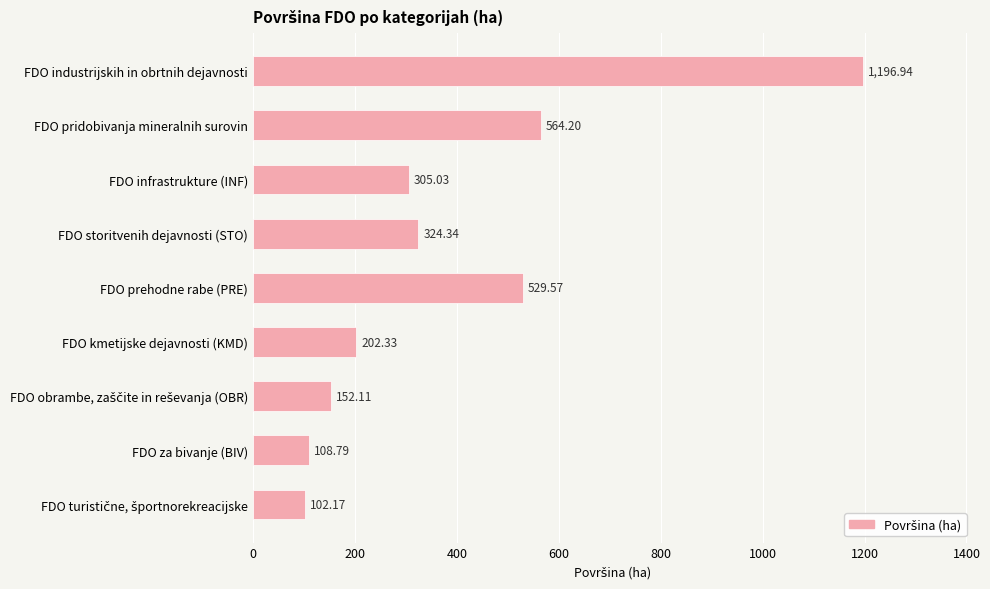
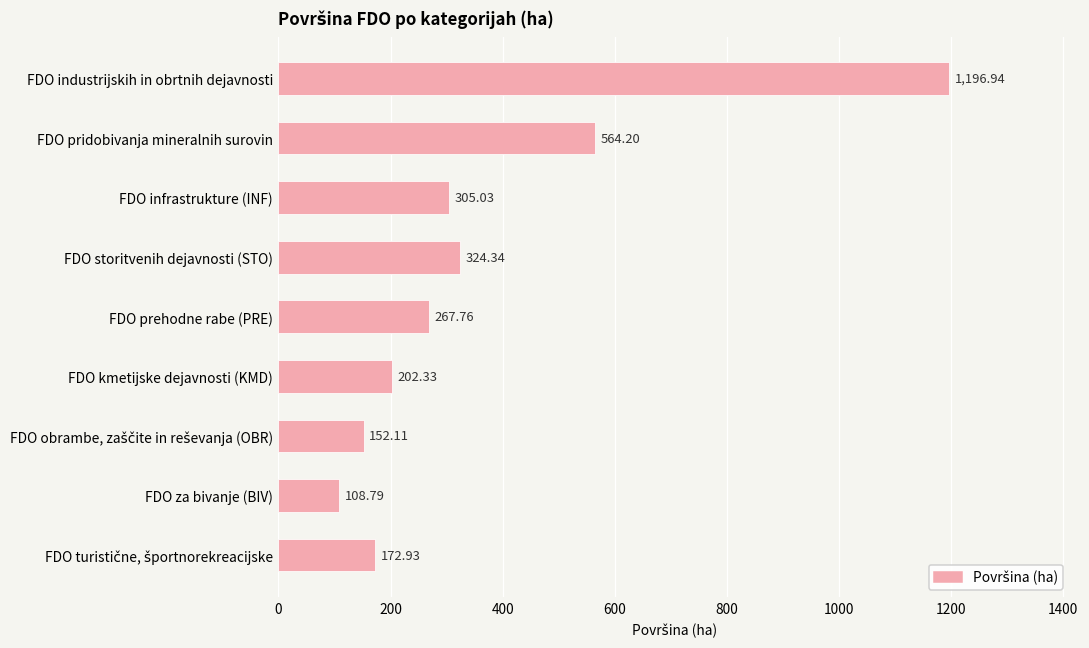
  {
    "FDO industrijskih in obrtnih dejavnosti": "1,196.94",
    "FDO pridobivanja mineralnih surovin": "564.20",
    "FDO infrastrukture (INF)": "305.03",
    "FDO storitvenih dejavnosti (STO)": "324.34",
-   "FDO prehodne rabe (PRE)": "529.57",
+   "FDO prehodne rabe (PRE)": "267.76",
    "FDO kmetijske dejavnosti (KMD)": "202.33",
    "FDO obrambe, zaščite in reševanja (OBR)": "152.11",
    "FDO za bivanje (BIV)": "108.79",
-   "FDO turistične, športnorekreacijske": "102.17"
+   "FDO turistične, športnorekreacijske": "172.93"
  }
